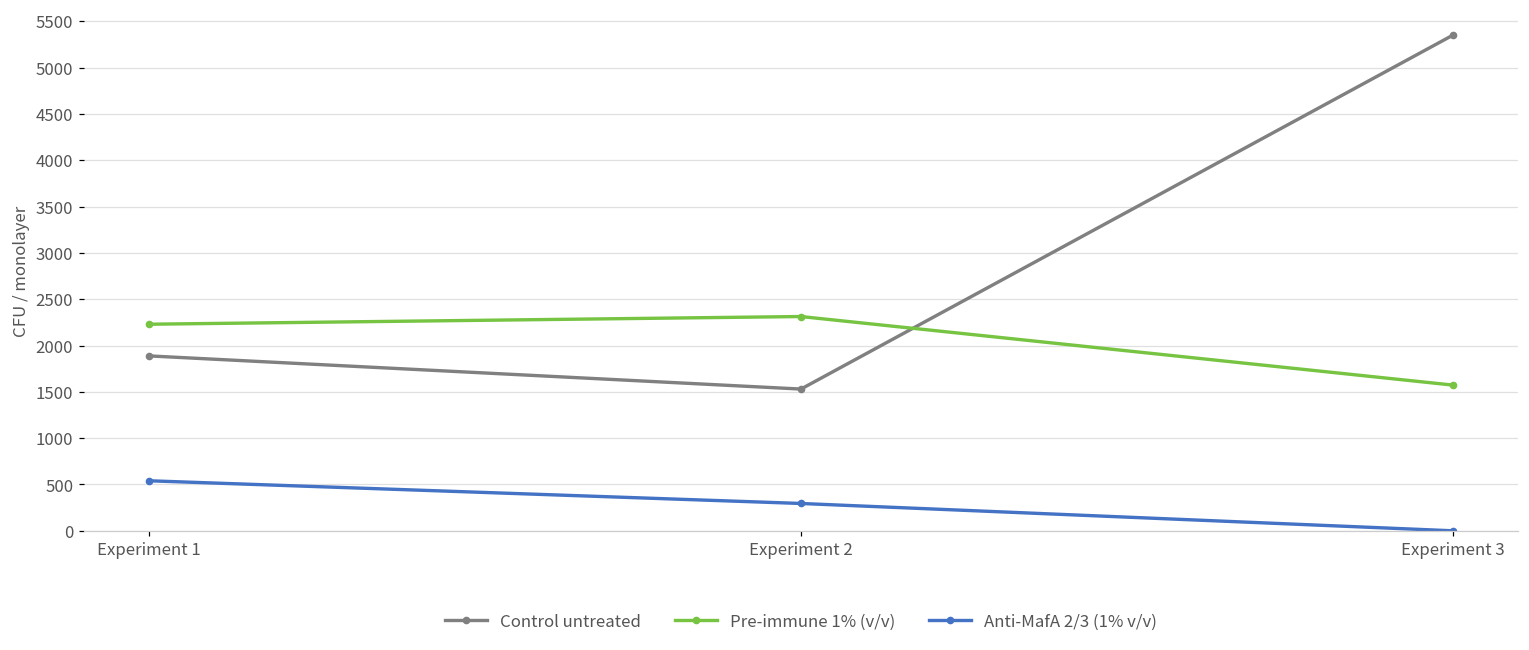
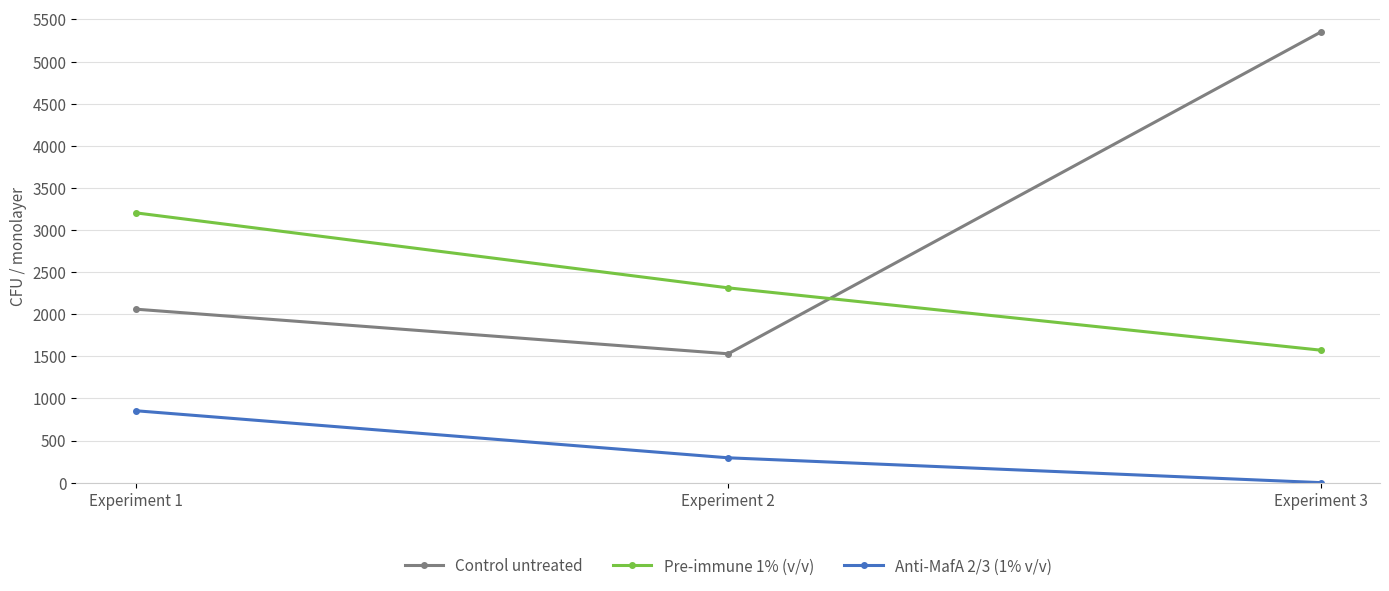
  {
    "Control untreated": {
-     "Experiment 1": 1900,
+     "Experiment 1": 2100,
      "Experiment 2": 1500,
      "Experiment 3": 5400
    },
    "Pre-immune 1% (v/v)": {
-     "Experiment 1": 2200,
+     "Experiment 1": 3200,
      "Experiment 2": 2300,
      "Experiment 3": 1600
    },
    "Anti-MafA 2/3 (1% v/v)": {
-     "Experiment 1": 500,
+     "Experiment 1": 900,
      "Experiment 2": 300,
      "Experiment 3": 0
    }
  }
